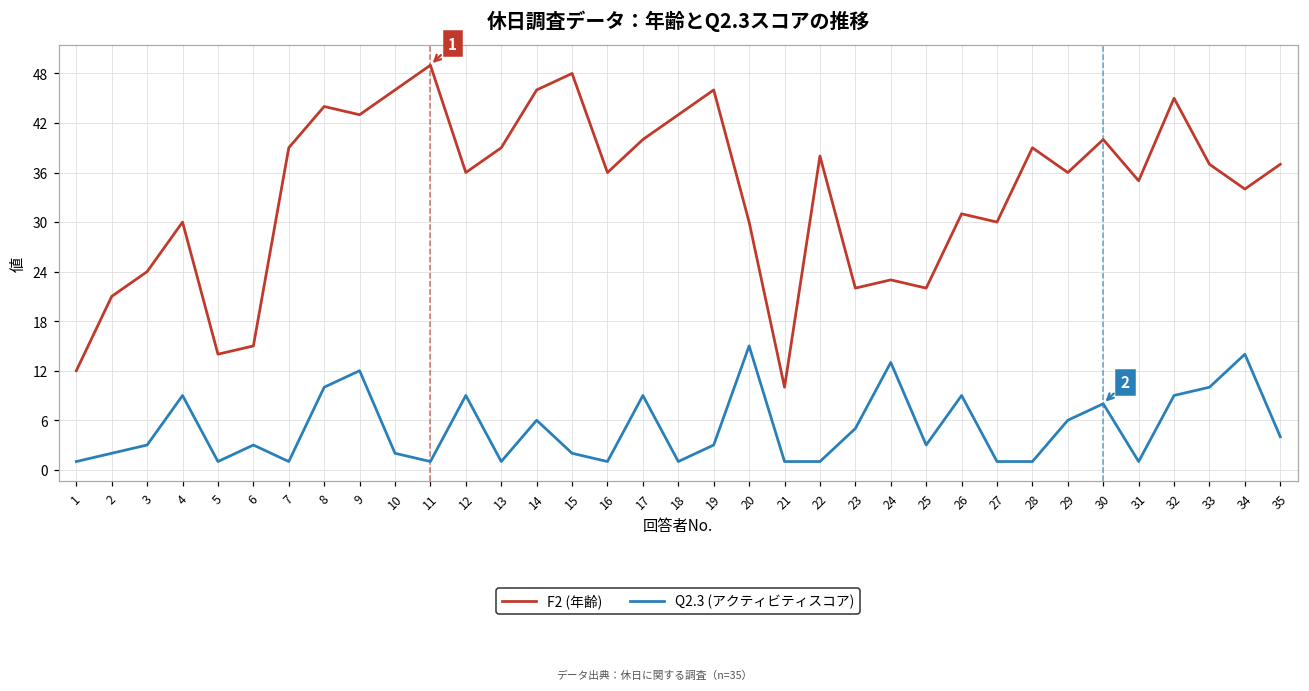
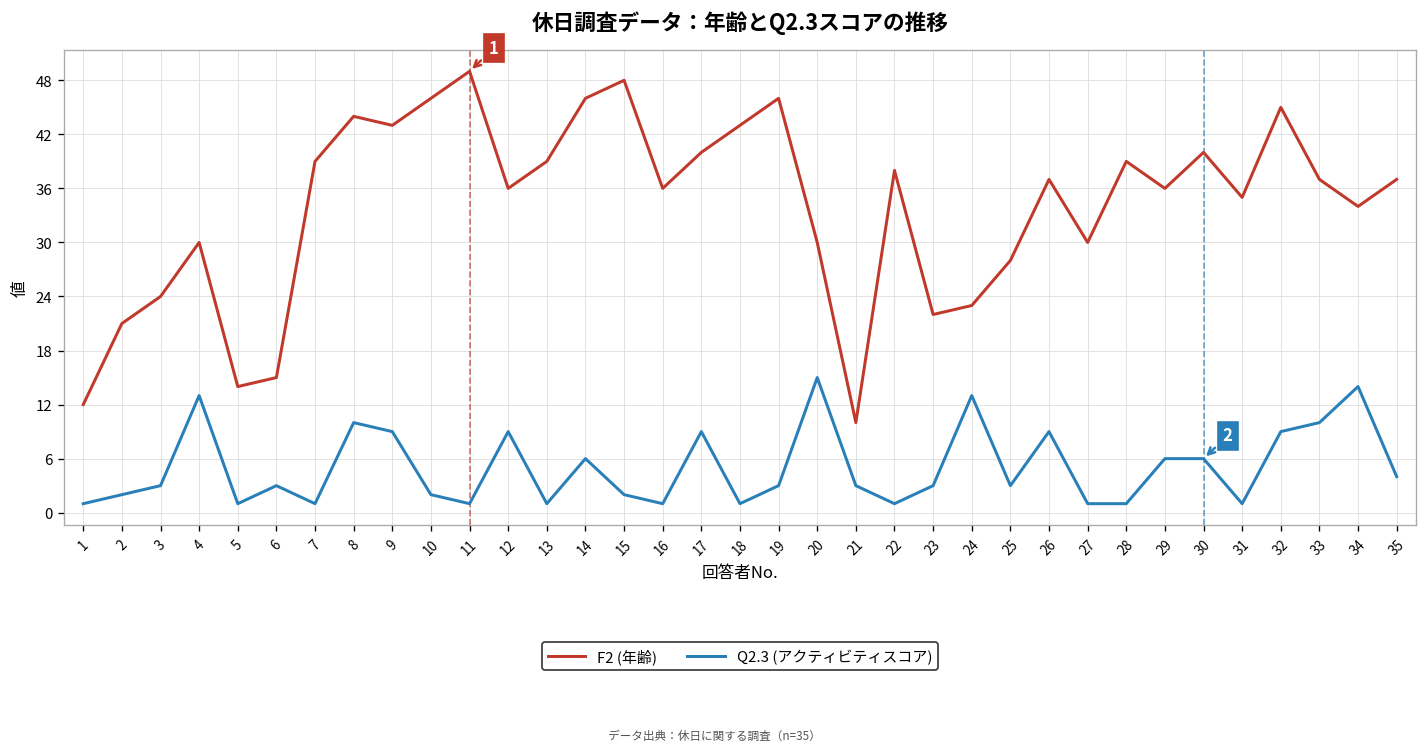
  {
    "F2 (年齢)": {
      "1": 12,
      "2": 21,
      "3": 24,
      "4": 30,
      "5": 14,
      "6": 15,
      "7": 39,
      "8": 44,
      "9": 43,
      "10": 46,
      "12": 36,
      "13": 39,
      "14": 46,
      "15": 48,
      "16": 36,
      "17": 40,
      "18": 43,
      "19": 46,
      "20": 30,
      "21": 10,
      "22": 38,
      "23": 22,
      "24": 23,
-     "25": 22,
-     "26": 31,
+     "25": 28,
+     "26": 37,
      "27": 30,
      "28": 39,
      "29": 36,
      "30": 40,
      "31": 35,
      "32": 45,
      "33": 37,
      "34": 34,
      "35": 37
    },
    "Q2.3 (アクティビティスコア)": {
      "1": 1,
      "2": 2,
      "3": 3,
-     "4": 9,
+     "4": 13,
      "5": 1,
      "6": 3,
      "7": 1,
      "8": 10,
-     "9": 12,
+     "9": 9,
      "10": 2,
      "11": 1,
      "12": 9,
      "13": 1,
      "14": 6,
      "15": 2,
      "16": 1,
      "17": 9,
      "18": 1,
      "19": 3,
      "20": 15,
-     "21": 1,
+     "21": 3,
      "22": 1,
-     "23": 5,
+     "23": 3,
      "24": 13,
      "25": 3,
      "26": 9,
      "27": 1,
      "28": 1,
      "29": 6,
-     "30": 8,
+     "30": 6,
      "31": 1,
      "32": 9,
      "33": 10,
      "34": 14,
      "35": 4
    }
  }
